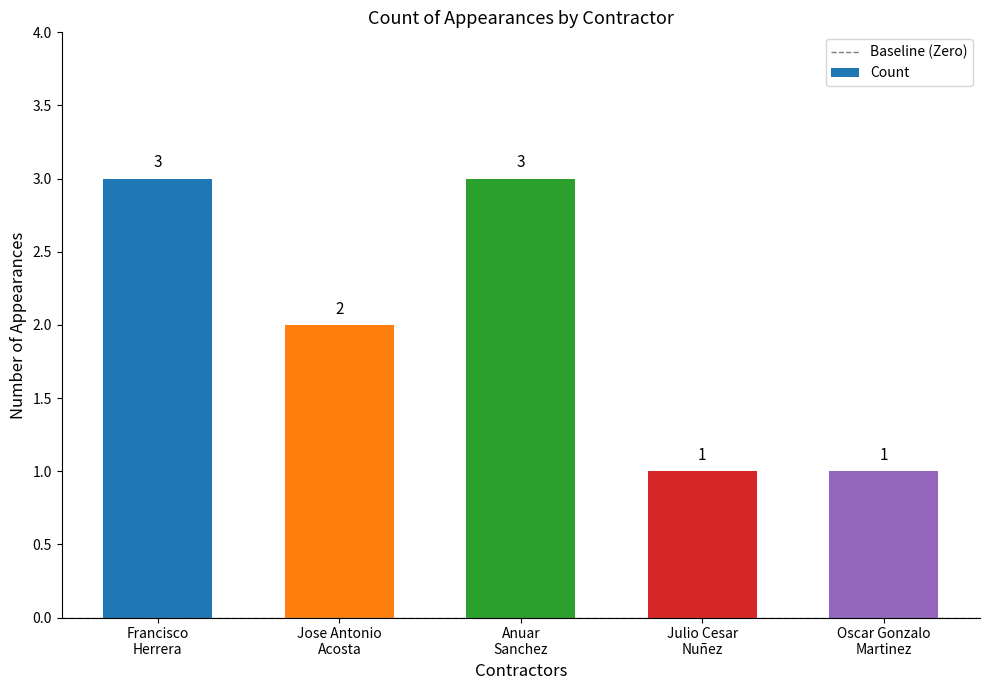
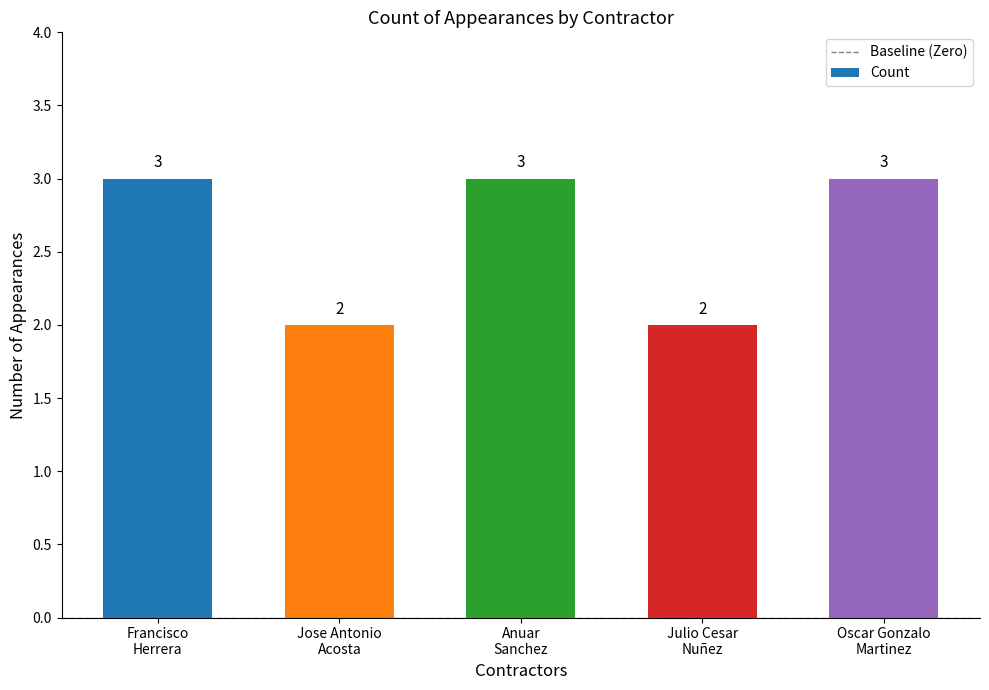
  {
    "Francisco Herrera": 3,
    "Jose Antonio Acosta": 2,
    "Anuar Sanchez": 3,
-   "Julio Cesar Nuñez": 1,
-   "Oscar Gonzalo Martinez": 1
+   "Julio Cesar Nuñez": 2,
+   "Oscar Gonzalo Martinez": 3
  }
